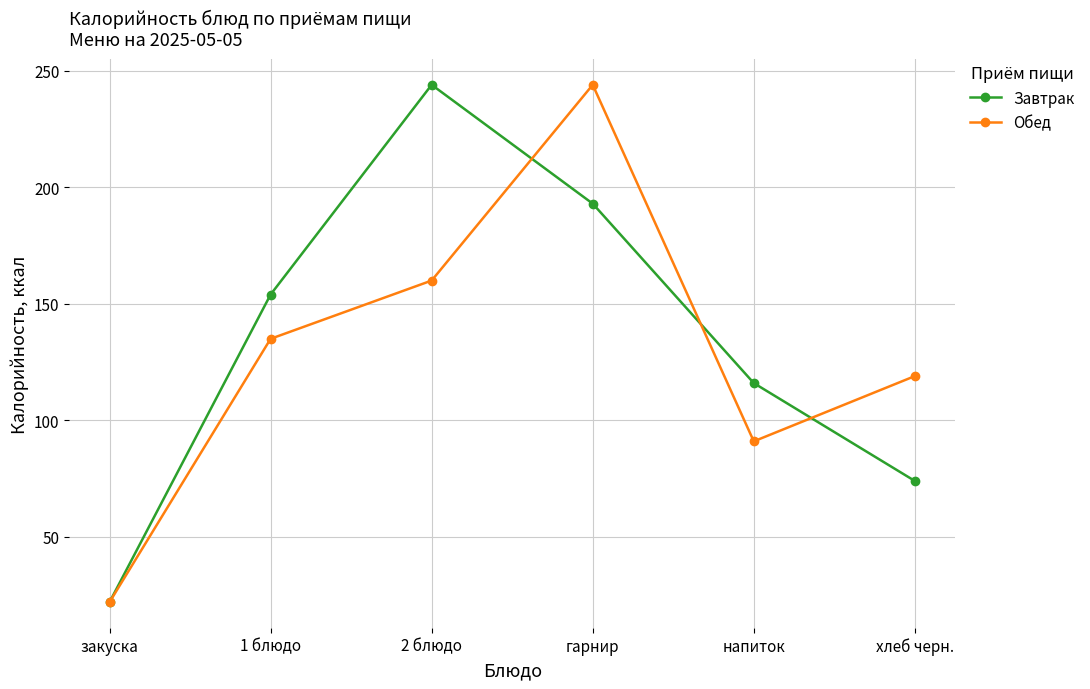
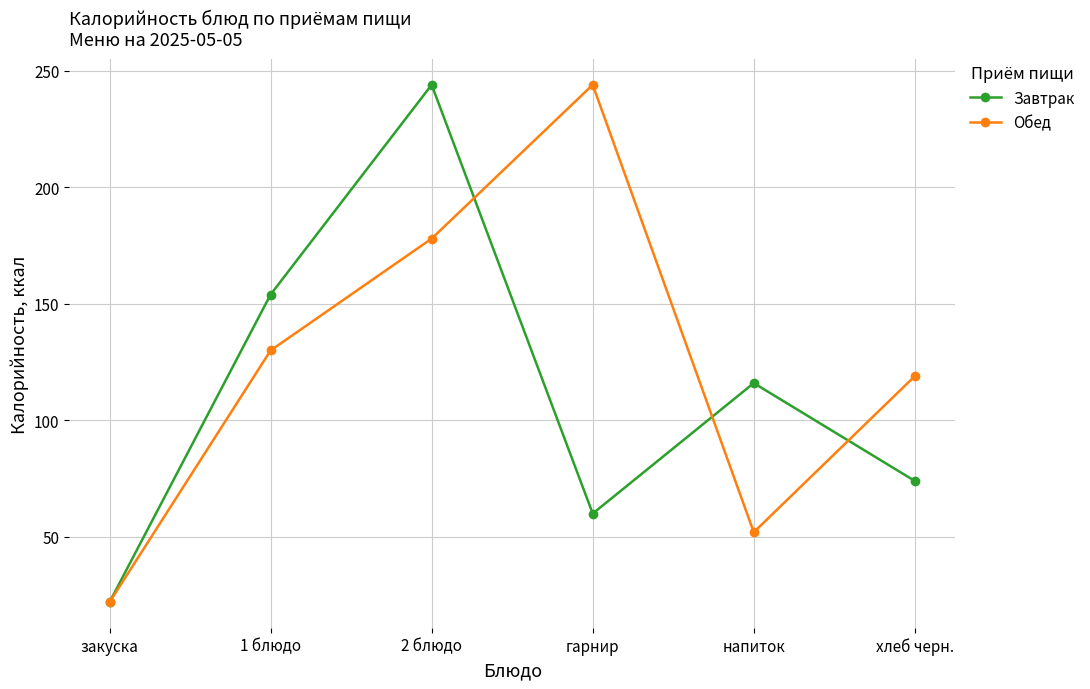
  {
    "Завтрак": {
      "1 блюдо": 154,
      "2 блюдо": 244,
-     "гарнир": 193,
+     "гарнир": 60,
      "напиток": 116,
      "хлеб черн.": 74
    },
    "Обед": {
-     "1 блюдо": 135,
-     "2 блюдо": 160,
+     "1 блюдо": 130,
+     "2 блюдо": 178,
      "гарнир": 244,
-     "напиток": 91,
+     "напиток": 52,
      "хлеб черн.": 119
    }
  }
